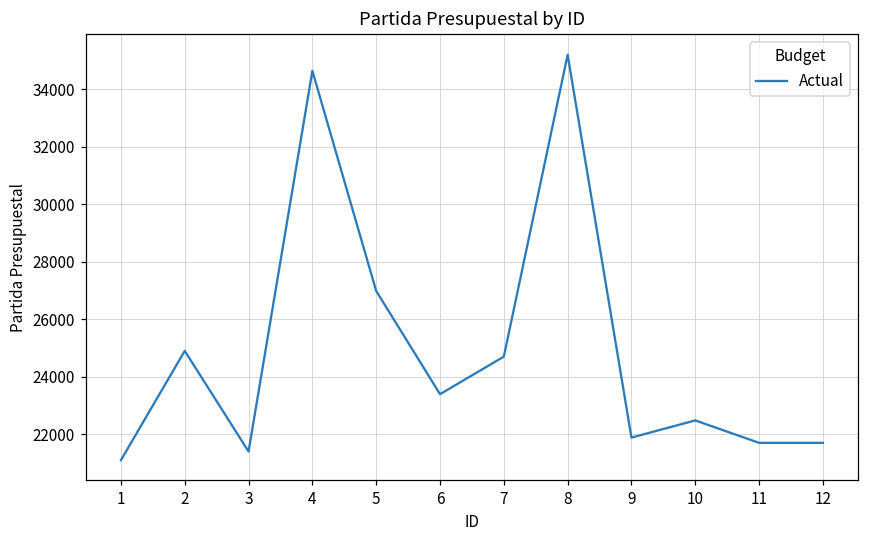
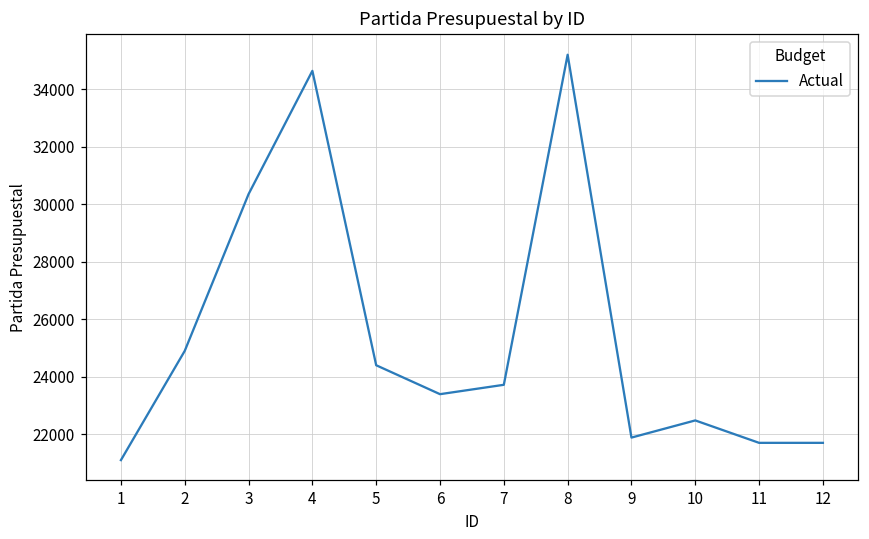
  {
    "1": 21100,
    "2": 24900,
-   "3": 21400,
+   "3": 30400,
    "4": 34600,
-   "5": 27000,
+   "5": 24400,
    "6": 23400,
-   "7": 24700,
+   "7": 23700,
    "8": 35200,
    "9": 21900,
    "10": 22500,
    "11": 21700,
    "12": 21700
  }
